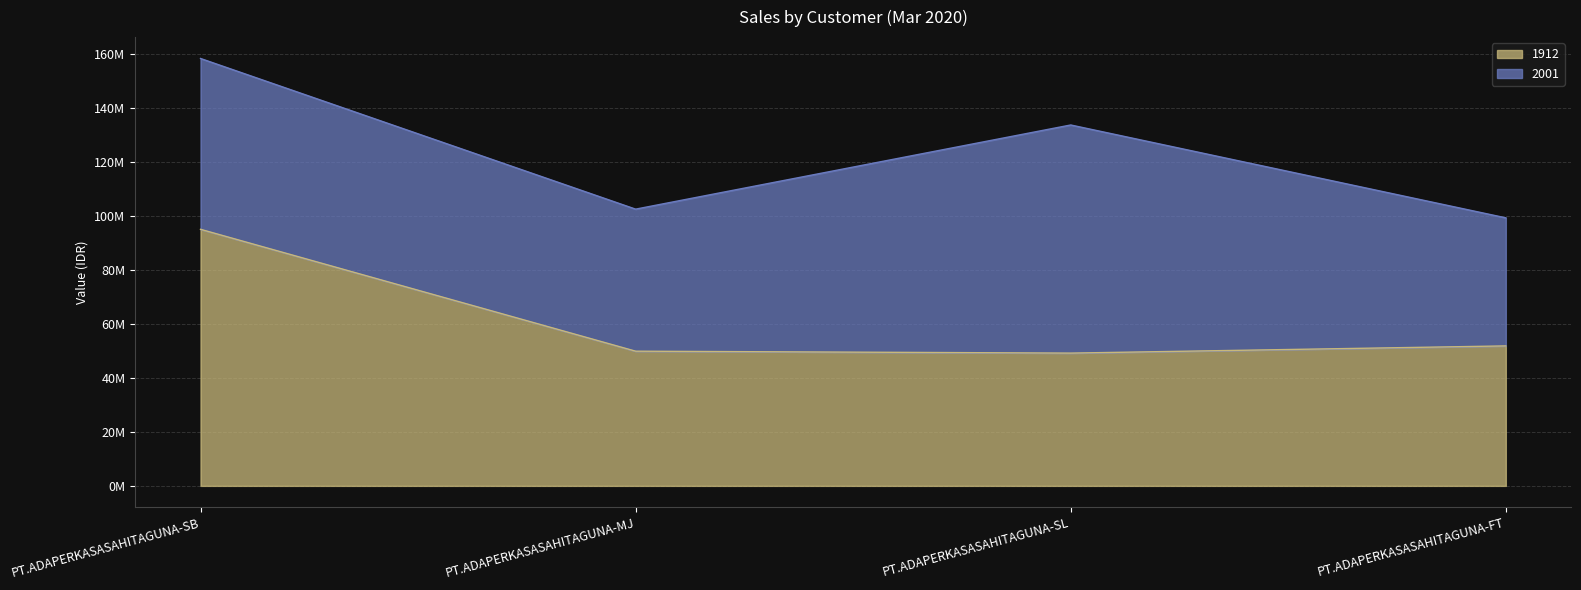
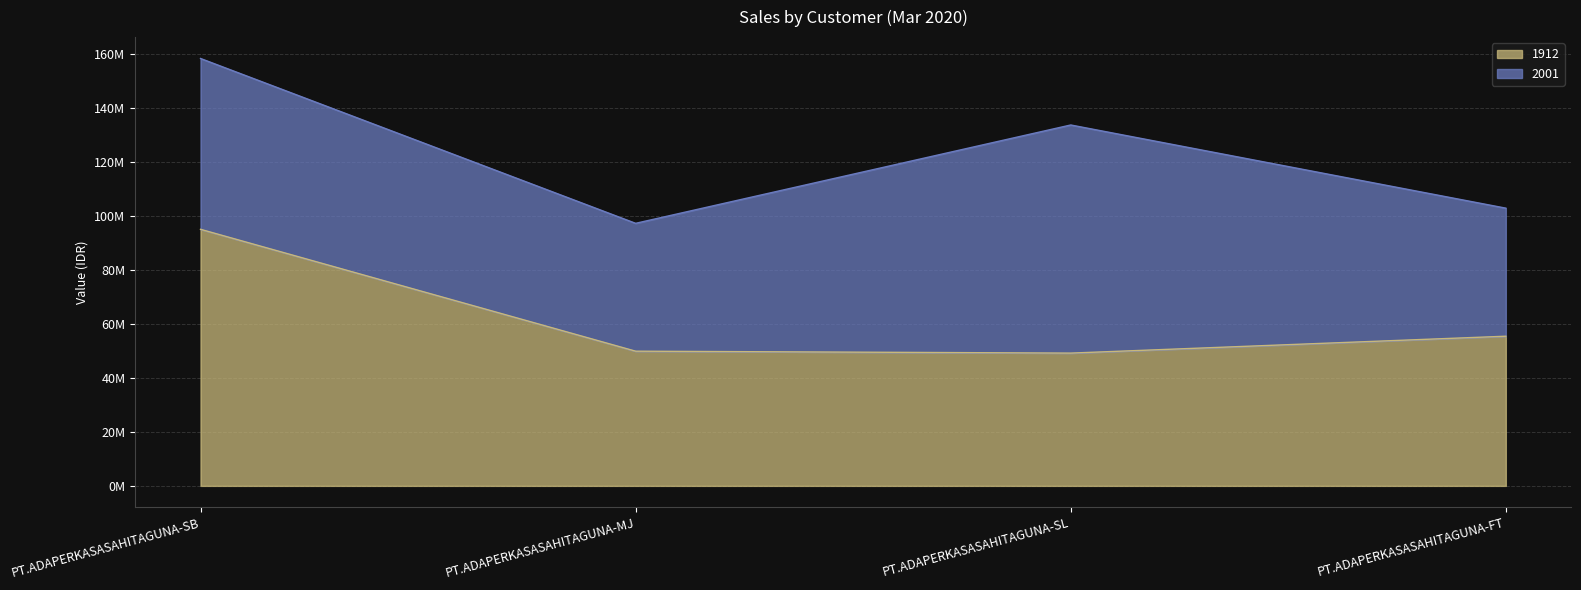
  {
    "1912": {
      "PT.ADAPERKASASAHITAGUNA-SB": 95000000,
      "PT.ADAPERKASASAHITAGUNA-MJ": 50000000,
      "PT.ADAPERKASASAHITAGUNA-SL": 49000000,
-     "PT.ADAPERKASASAHITAGUNA-FT": 52000000
+     "PT.ADAPERKASASAHITAGUNA-FT": 55000000
    },
    "2001": {
      "PT.ADAPERKASASAHITAGUNA-SB": 63000000,
-     "PT.ADAPERKASASAHITAGUNA-MJ": 53000000,
+     "PT.ADAPERKASASAHITAGUNA-MJ": 47000000,
      "PT.ADAPERKASASAHITAGUNA-SL": 85000000,
      "PT.ADAPERKASASAHITAGUNA-FT": 47000000
    }
  }
